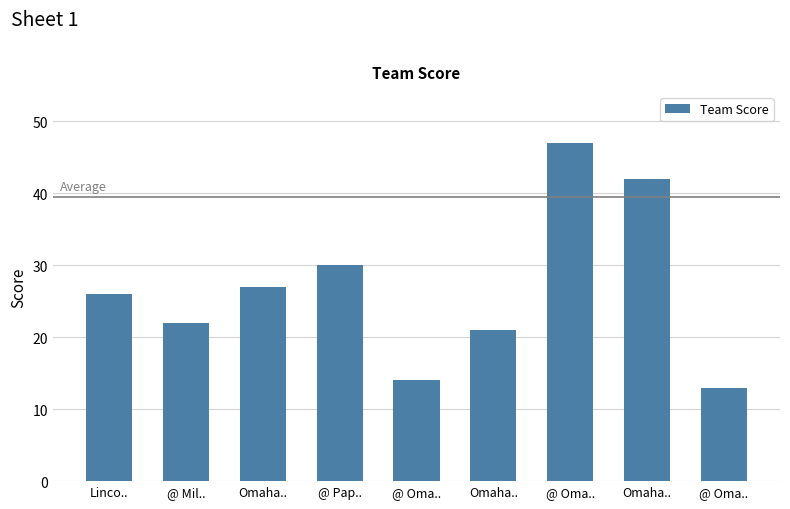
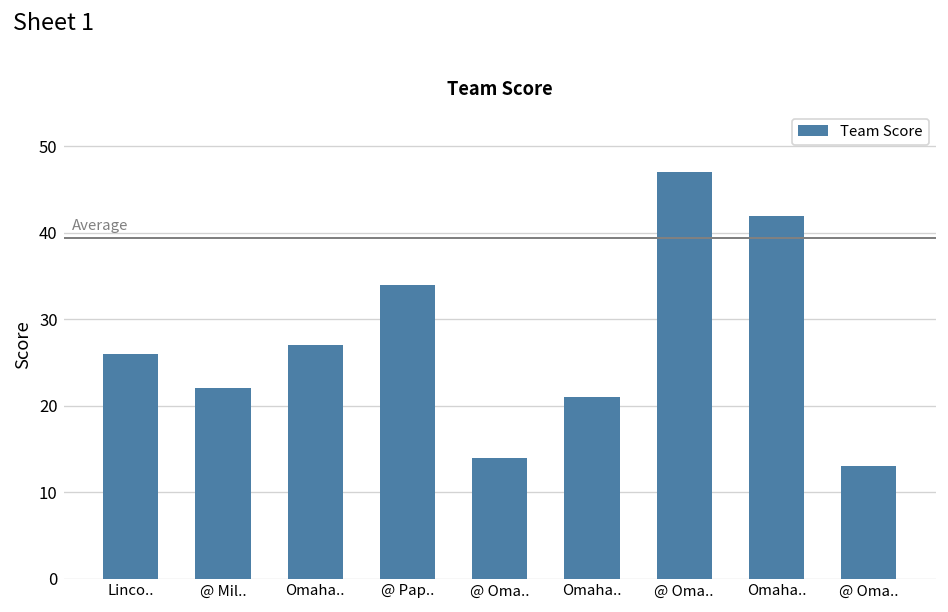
  {
    "Linco..": 26,
    "@ Mil..": 22,
-   "@ Pap..": 30
+   "@ Pap..": 34
  }
